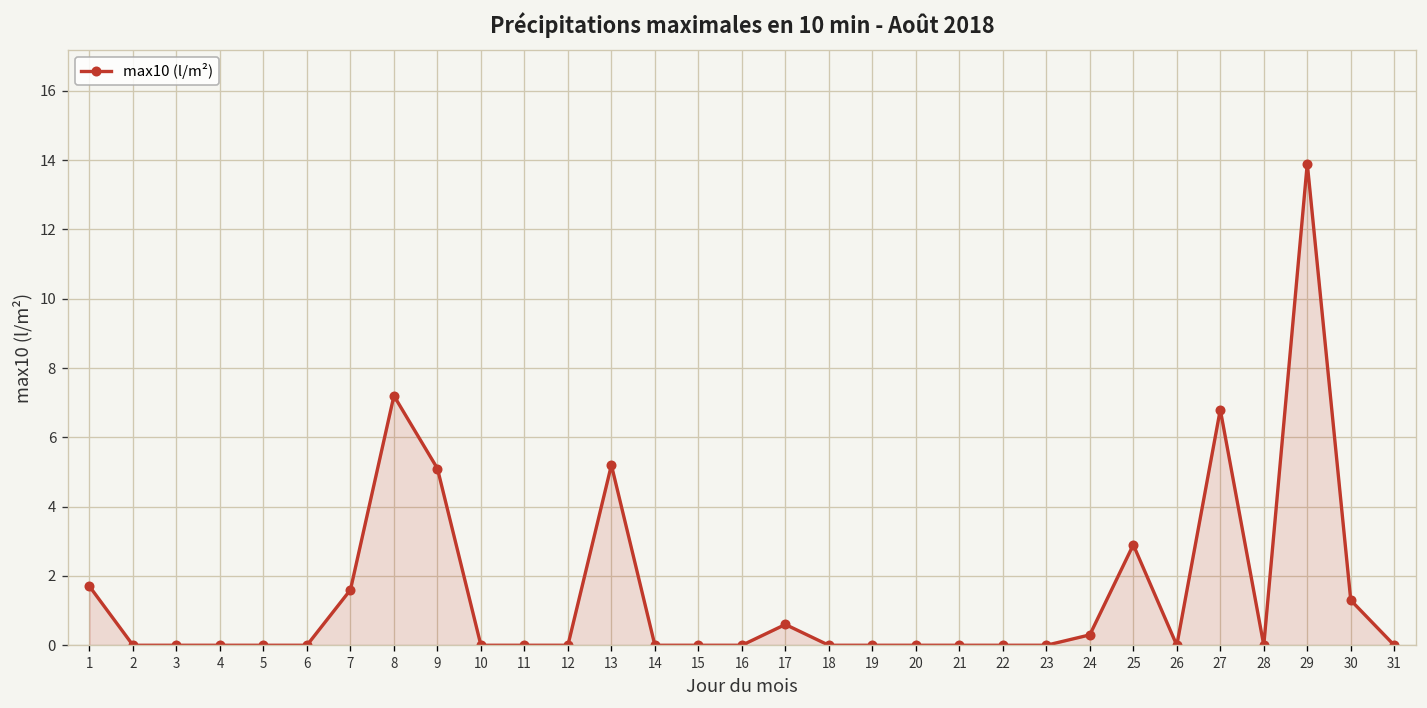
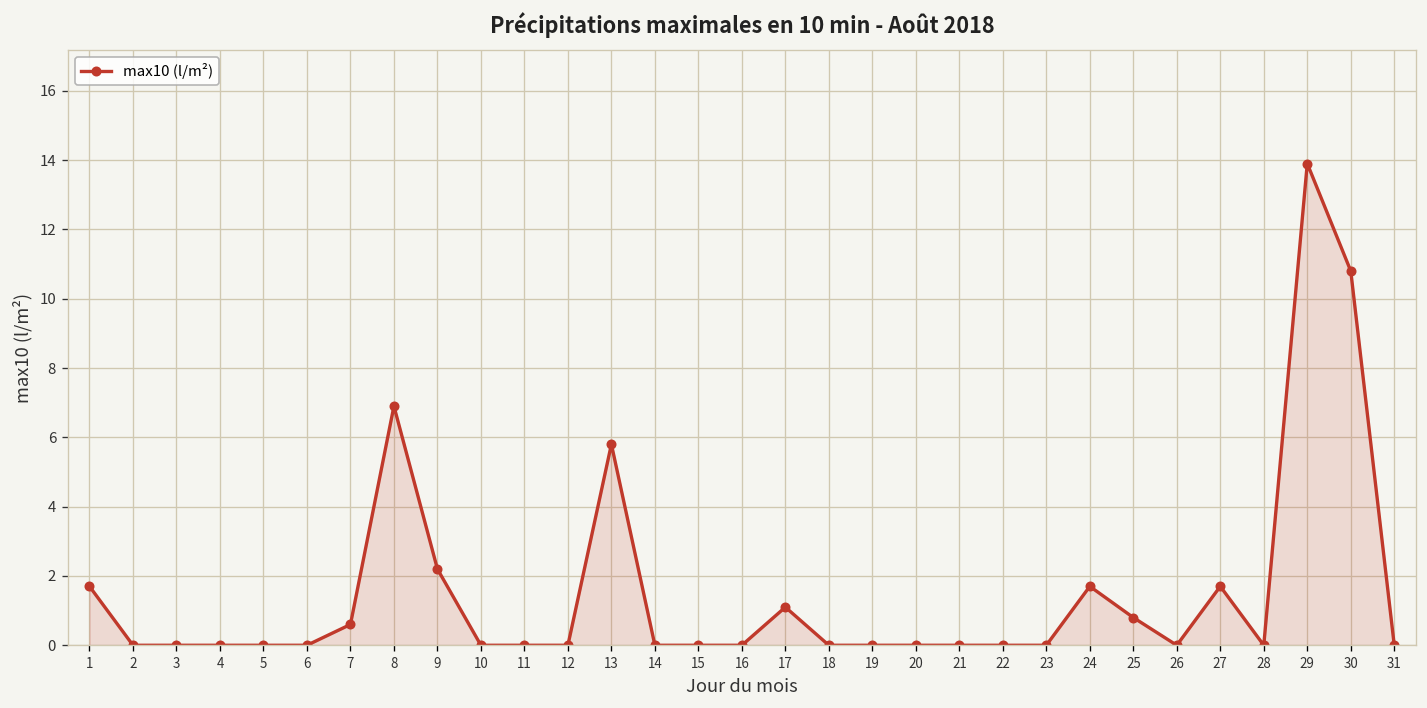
  {
    "1": 1.7,
    "2": 0.0,
    "3": 0.0,
    "4": 0.0,
    "5": 0.0,
    "6": 0.0,
-   "7": 1.6,
-   "8": 7.2,
-   "9": 5.1,
+   "7": 0.6,
+   "8": 6.9,
+   "9": 2.2,
    "10": 0.0,
    "11": 0.0,
    "12": 0.0,
-   "13": 5.2,
+   "13": 5.8,
    "14": 0.0,
    "15": 0.0,
    "16": 0.0,
-   "17": 0.6,
+   "17": 1.1,
    "18": 0.0,
    "19": 0.0,
    "20": 0.0,
    "21": 0.0,
    "22": 0.0,
    "23": 0.0,
-   "24": 0.3,
-   "25": 2.9,
+   "24": 1.7,
+   "25": 0.8,
    "26": 0.0,
-   "27": 6.8,
+   "27": 1.7,
    "28": 0.0,
    "29": 13.9,
-   "30": 1.3,
+   "30": 10.8,
    "31": 0.0
  }
